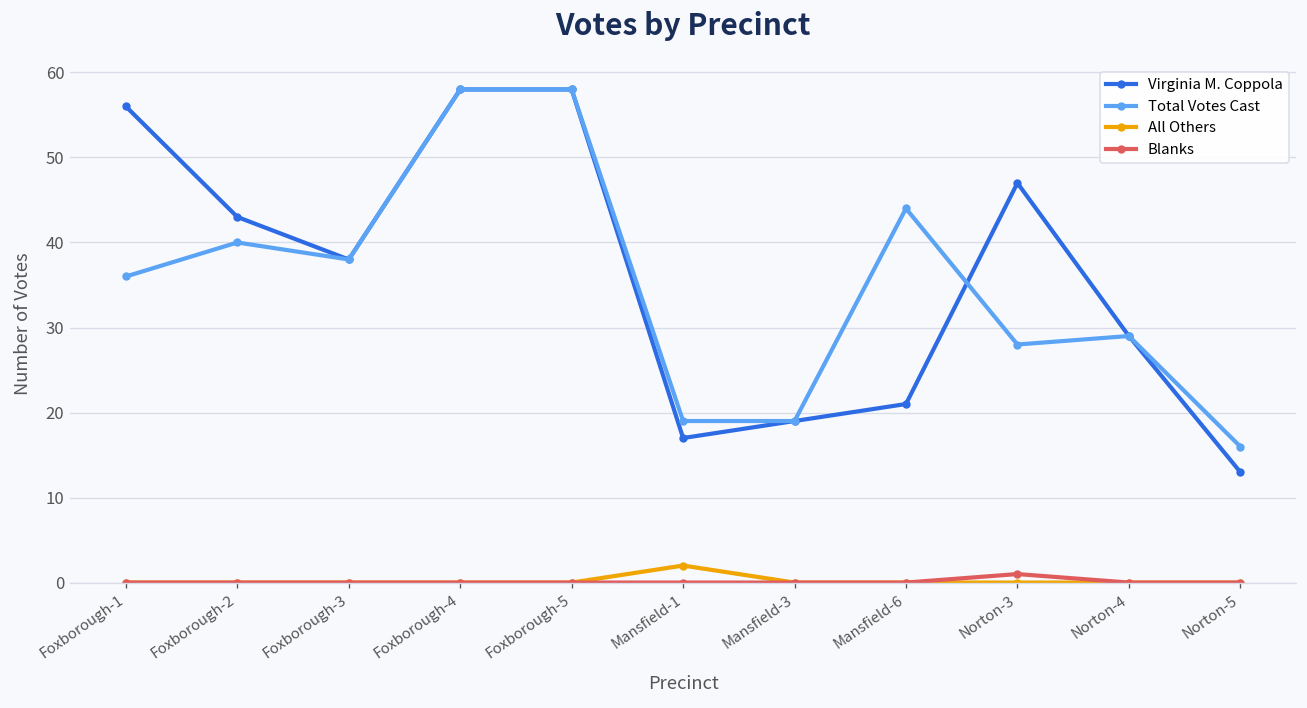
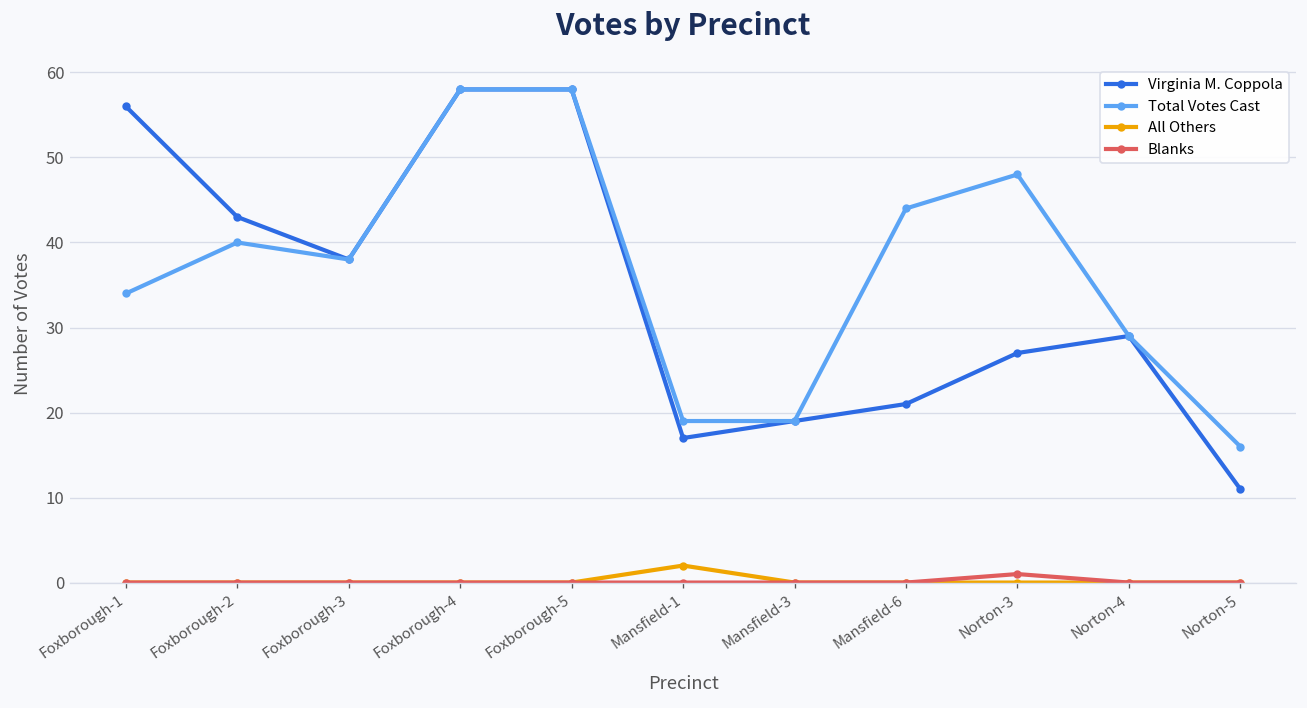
  {
    "Virginia M. Coppola": {
      "Foxborough-1": 56,
      "Foxborough-2": 43,
      "Mansfield-1": 17,
      "Mansfield-6": 21,
-     "Norton-3": 47,
-     "Norton-5": 13
+     "Norton-3": 27,
+     "Norton-5": 11
    },
    "Total Votes Cast": {
-     "Foxborough-1": 36,
+     "Foxborough-1": 34,
      "Foxborough-2": 40,
      "Mansfield-1": 19,
      "Mansfield-6": 44,
-     "Norton-3": 28,
+     "Norton-3": 48,
      "Norton-5": 16
    },
    "All Others": {
      "Mansfield-1": 2,
      "Norton-3": 0
    },
    "Blanks": {
      "Mansfield-1": 0,
      "Norton-3": 1
    }
  }
